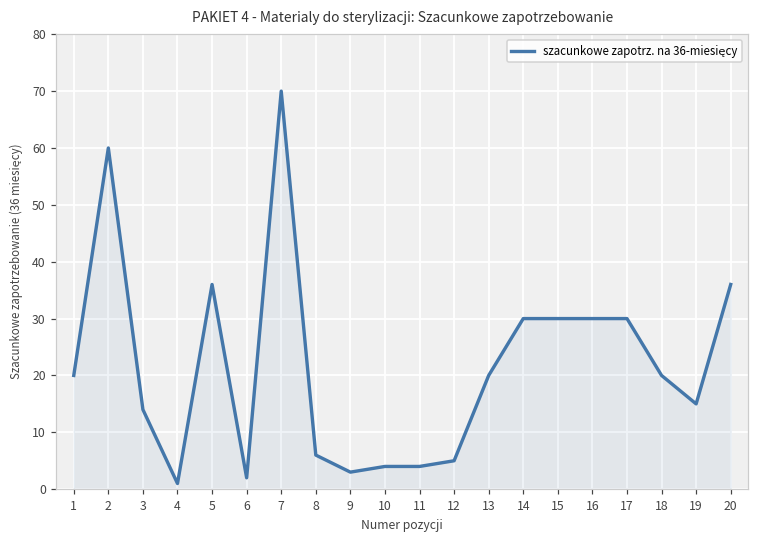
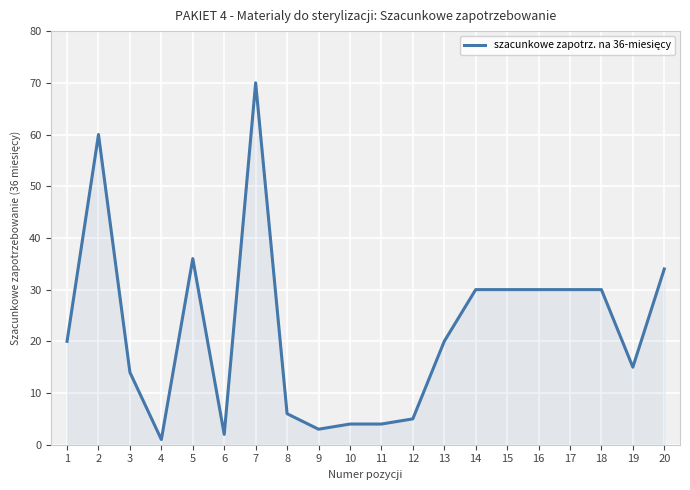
  {
    "1": 20,
    "2": 60,
    "3": 14,
    "4": 1,
    "5": 36,
    "6": 2,
    "7": 70,
    "8": 6,
    "9": 3,
    "10": 4,
    "11": 4,
    "12": 5,
    "13": 20,
    "14": 30,
    "15": 30,
    "16": 30,
    "17": 30,
-   "18": 20,
+   "18": 30,
    "19": 15,
-   "20": 36
+   "20": 34
  }
